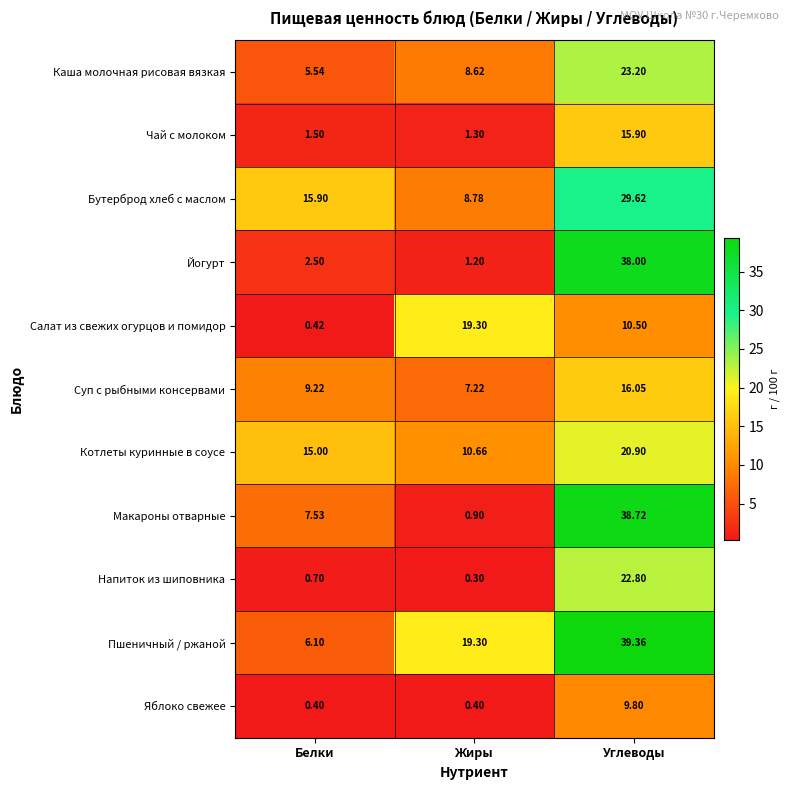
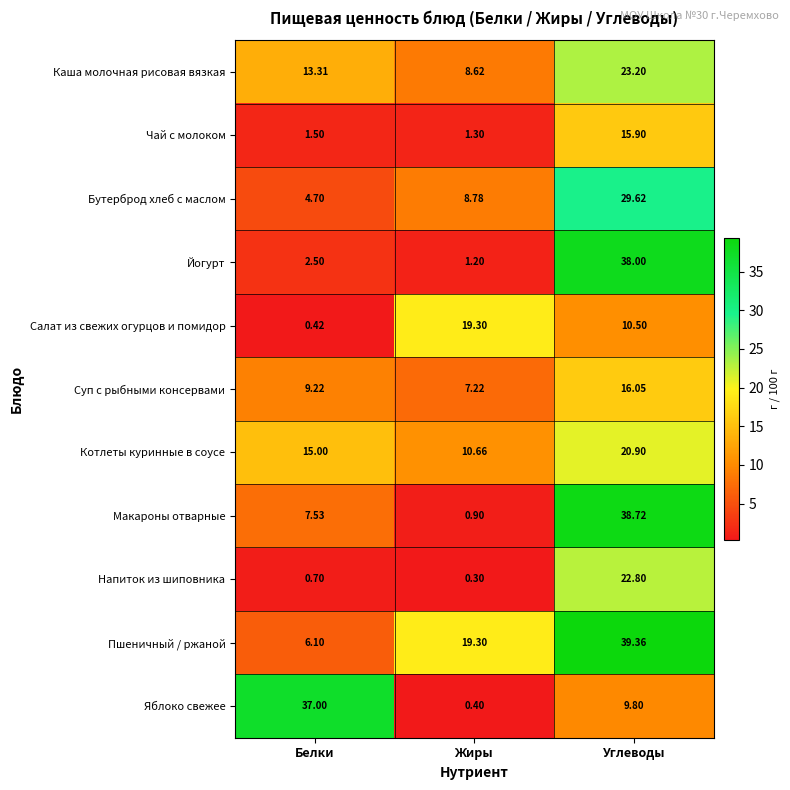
  {
    "Каша молочная рисовая вязкая": {
-     "Белки": 5.54,
+     "Белки": 13.31,
      "Жиры": 8.62,
      "Углеводы": 23.20
    },
    "Чай с молоком": {
      "Белки": 1.50,
      "Жиры": 1.30,
      "Углеводы": 15.90
    },
    "Бутерброд хлеб с маслом": {
-     "Белки": 15.90,
+     "Белки": 4.70,
      "Жиры": 8.78,
      "Углеводы": 29.62
    },
    "Йогурт": {
      "Белки": 2.50,
      "Жиры": 1.20,
      "Углеводы": 38.00
    },
    "Салат из свежих огурцов и помидор": {
      "Белки": 0.42,
      "Жиры": 19.30,
      "Углеводы": 10.50
    },
    "Суп с рыбными консервами": {
      "Белки": 9.22,
      "Жиры": 7.22,
      "Углеводы": 16.05
    },
    "Котлеты куринные в соусе": {
      "Белки": 15.00,
      "Жиры": 10.66,
      "Углеводы": 20.90
    },
    "Макароны отварные": {
      "Белки": 7.53,
      "Жиры": 0.90,
      "Углеводы": 38.72
    },
    "Напиток из шиповника": {
      "Белки": 0.70,
      "Жиры": 0.30,
      "Углеводы": 22.80
    },
    "Пшеничный / ржаной": {
      "Белки": 6.10,
      "Жиры": 19.30,
      "Углеводы": 39.36
    },
    "Яблоко свежее": {
-     "Белки": 0.40,
+     "Белки": 37.00,
      "Жиры": 0.40,
      "Углеводы": 9.80
    }
  }
